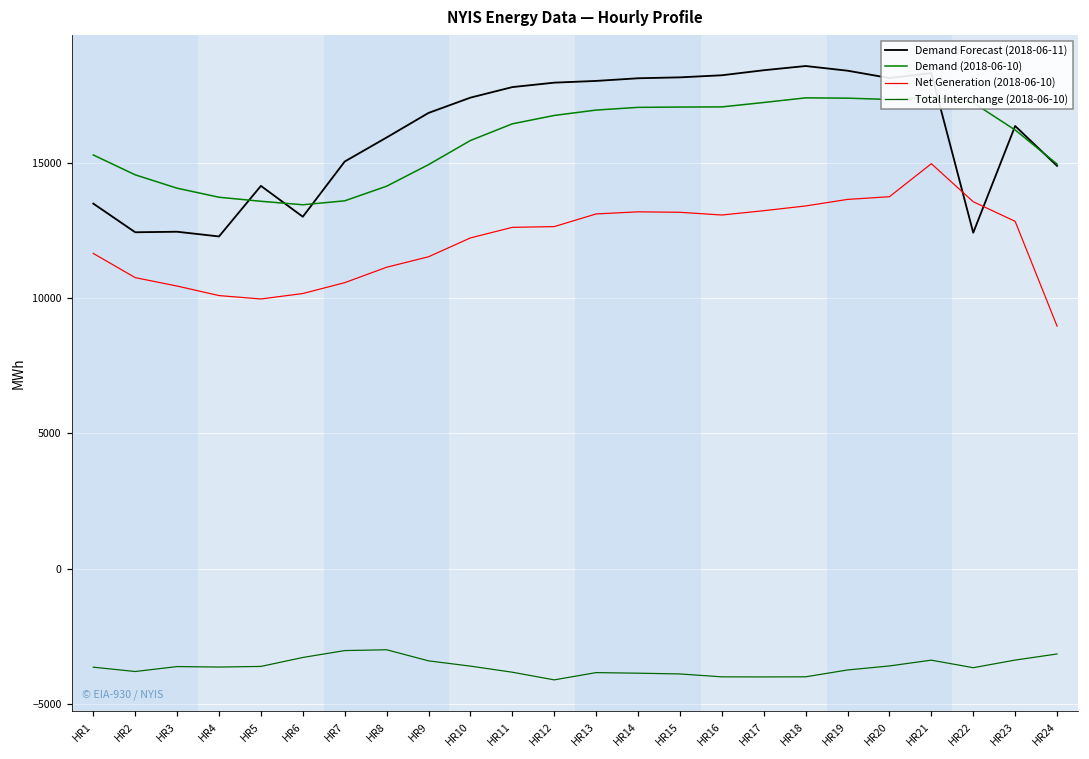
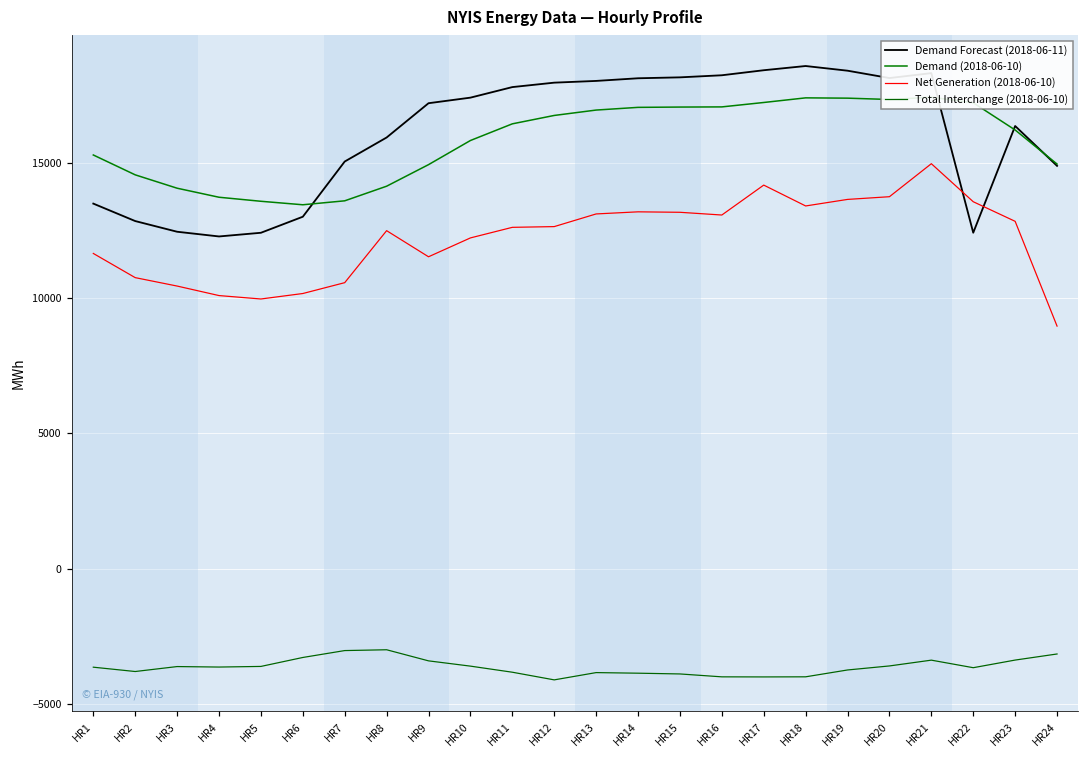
  {
    "Demand Forecast (2018-06-11)": {
      "HR1": 13500,
-     "HR2": 12400,
+     "HR2": 12800,
      "HR3": 12500,
      "HR4": 12300,
-     "HR5": 14100,
+     "HR5": 12400,
      "HR6": 13000,
      "HR7": 15000,
      "HR8": 15900,
-     "HR9": 16800,
+     "HR9": 17200,
      "HR10": 17400,
      "HR11": 17800,
      "HR12": 18000,
      "HR13": 18000,
      "HR14": 18100,
      "HR15": 18200,
      "HR16": 18200,
      "HR17": 18400,
      "HR18": 18600,
      "HR19": 18400,
      "HR22": 12400,
      "HR23": 16400
    },
    "Net Generation (2018-06-10)": {
      "HR1": 11700,
      "HR2": 10800,
      "HR3": 10400,
      "HR4": 10100,
      "HR5": 10000,
      "HR6": 10200,
      "HR7": 10600,
-     "HR8": 11100,
+     "HR8": 12500,
      "HR9": 11500,
      "HR10": 12200,
      "HR11": 12600,
      "HR12": 12600,
      "HR13": 13100,
      "HR14": 13200,
      "HR15": 13200,
      "HR16": 13100,
-     "HR17": 13200,
+     "HR17": 14200,
      "HR18": 13400,
      "HR19": 13600,
      "HR20": 13700,
      "HR21": 15000,
      "HR22": 13600,
      "HR23": 12800,
      "HR24": 9000
    }
  }
